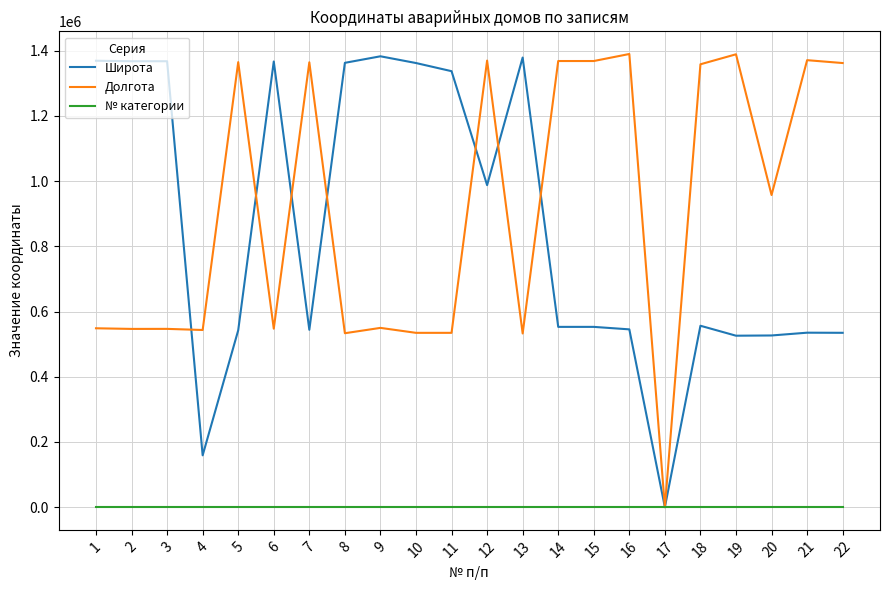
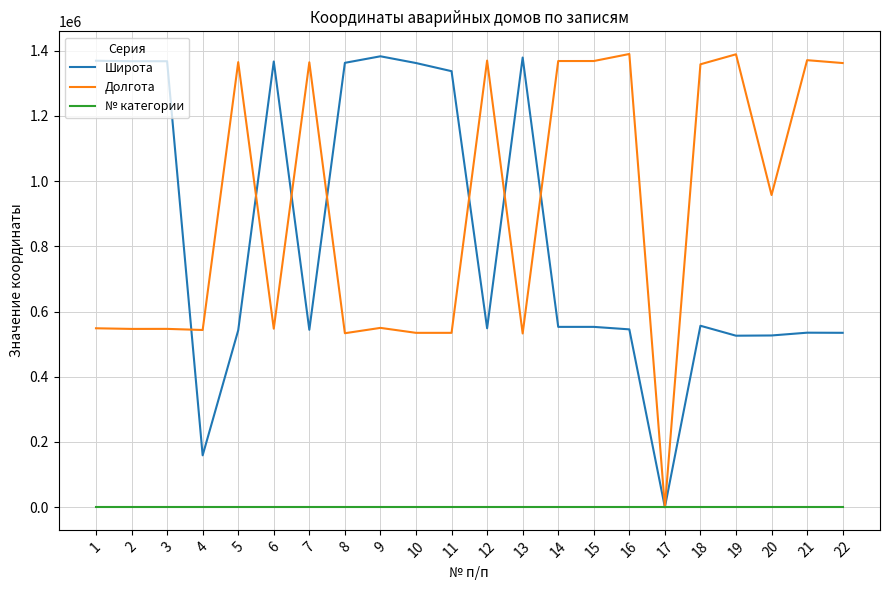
  {
    "Широта": {
      "4": 160000,
      "5": 540000,
      "6": 1370000,
      "7": 540000,
      "8": 1360000,
      "9": 1380000,
      "10": 1360000,
      "11": 1340000,
-     "12": 990000,
+     "12": 550000,
      "13": 1380000,
      "14": 550000,
      "15": 550000,
      "16": 550000,
      "18": 560000,
      "19": 530000,
      "20": 530000,
      "21": 540000,
      "22": 530000
    },
    "Долгота": {
      "1": 550000,
      "2": 550000,
      "3": 550000,
      "4": 540000,
      "5": 1360000,
      "6": 550000,
      "7": 1360000,
      "8": 530000,
      "9": 550000,
      "10": 530000,
      "11": 530000,
      "12": 1370000,
      "13": 530000,
      "14": 1370000,
      "15": 1370000,
      "16": 1390000,
      "18": 1360000,
      "19": 1390000,
      "20": 960000,
      "21": 1370000,
      "22": 1360000
    },
    "№ категории": {
      "1": 0,
      "2": 0,
      "3": 0,
      "4": 0,
      "5": 0,
      "6": 0,
      "7": 0,
      "8": 0,
      "9": 0,
      "10": 0,
      "11": 0,
      "12": 0,
      "13": 0,
      "14": 0,
      "15": 0,
      "16": 0,
      "18": 0,
      "19": 0,
      "20": 0,
      "21": 0,
      "22": 0
    }
  }
